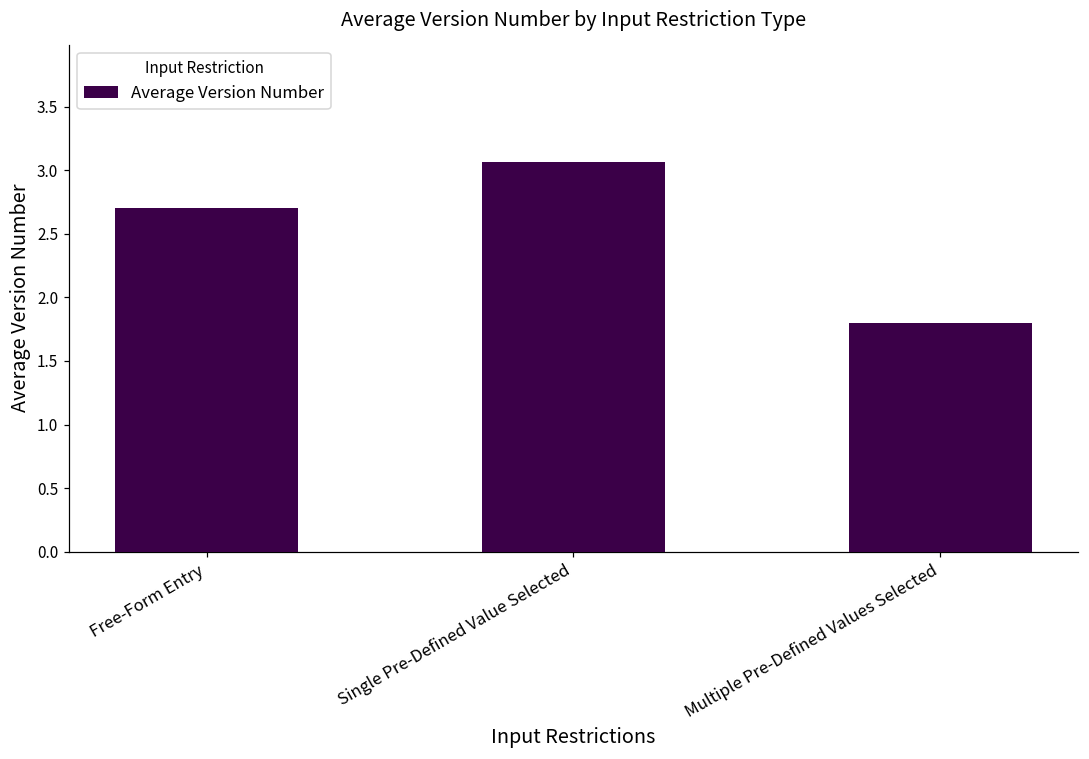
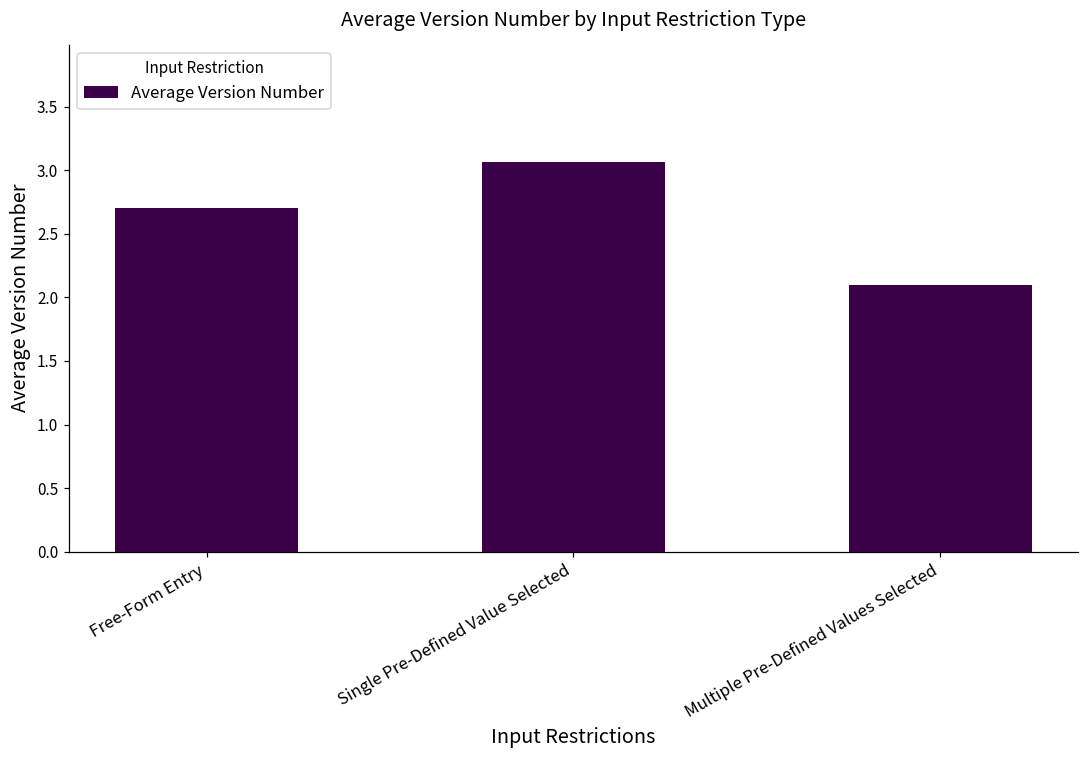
  {
    "Free-Form Entry": 2.7,
    "Single Pre-Defined Value Selected": 3.07,
-   "Multiple Pre-Defined Values Selected": 1.8
+   "Multiple Pre-Defined Values Selected": 2.1
  }
